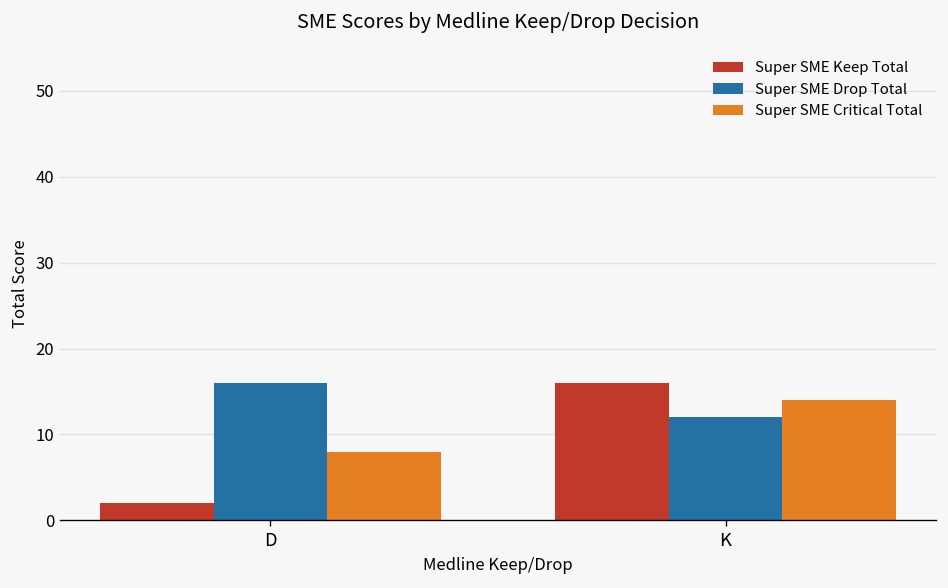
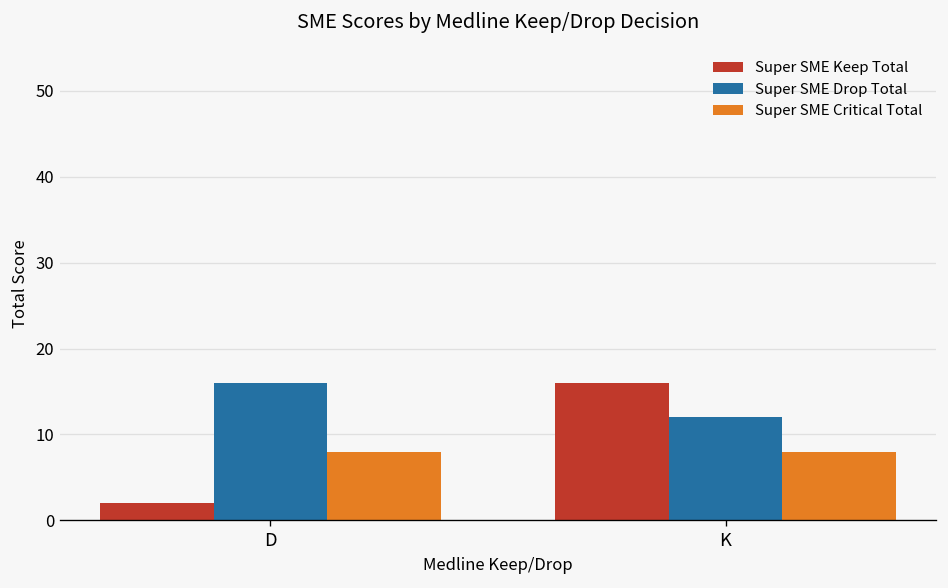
  {
    "Super SME Keep Total": {
      "D": 2,
      "K": 16
    },
    "Super SME Drop Total": {
      "D": 16,
      "K": 12
    },
    "Super SME Critical Total": {
      "D": 8,
-     "K": 14
+     "K": 8
    }
  }
